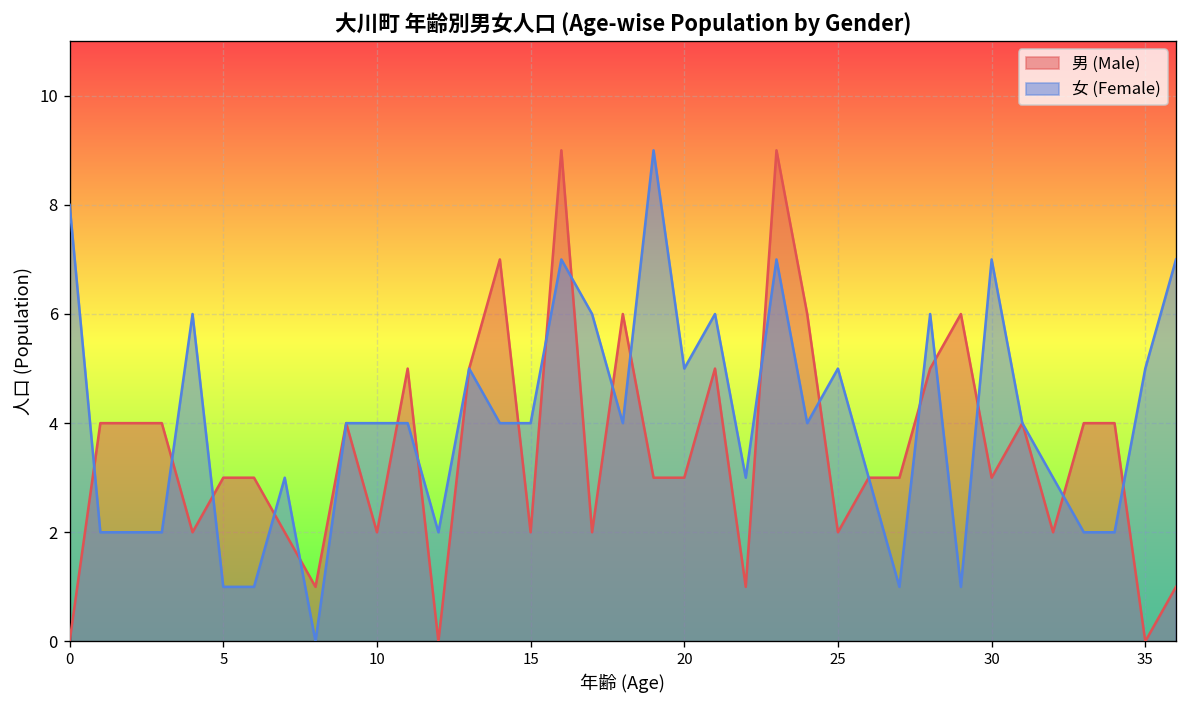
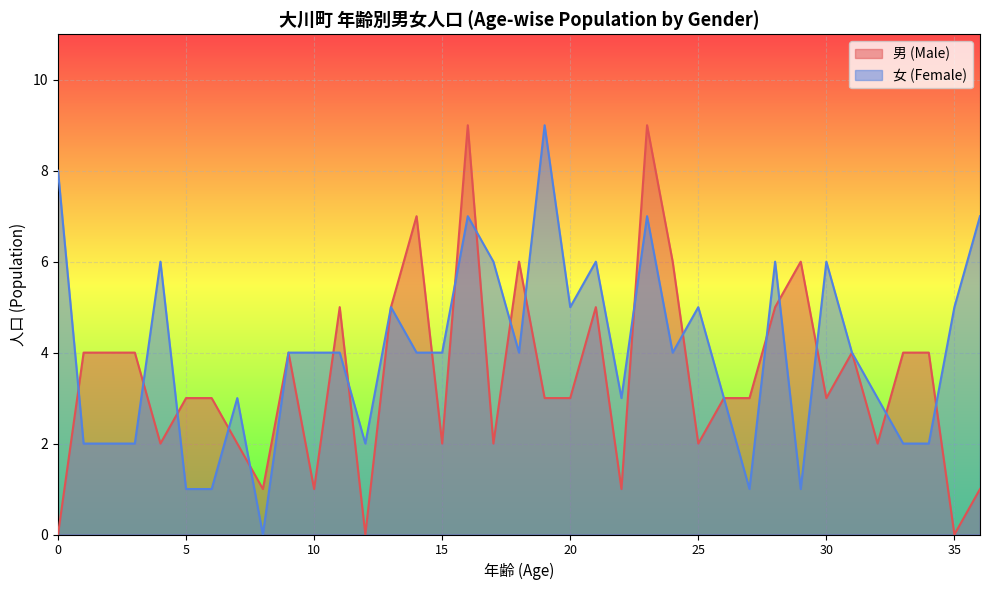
  {
    "男 (Male)": {
      "0": 0,
      "5": 3,
-     "10": 2,
+     "10": 1,
      "15": 2,
      "20": 3,
      "25": 2,
      "30": 3,
      "35": 0
    },
    "女 (Female)": {
      "0": 8,
      "5": 1,
      "10": 4,
      "15": 4,
      "20": 5,
      "25": 5,
-     "30": 7,
+     "30": 6,
      "35": 5
    }
  }
